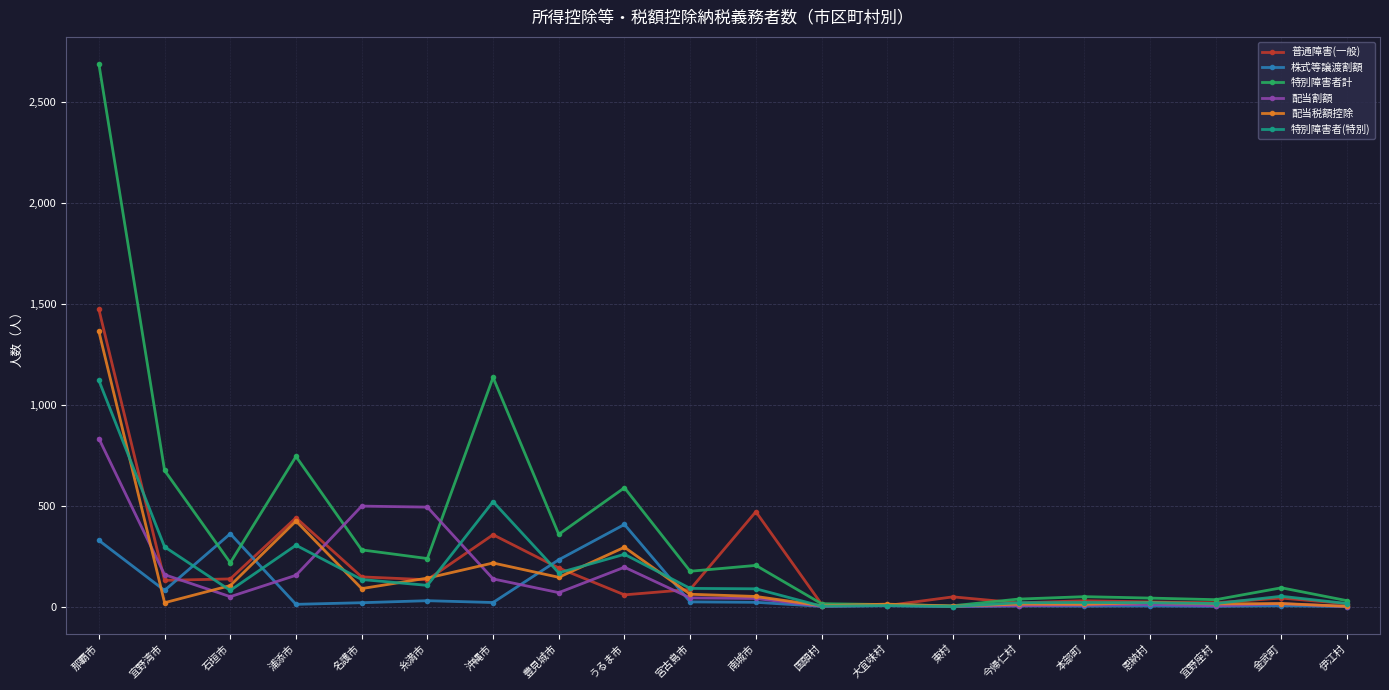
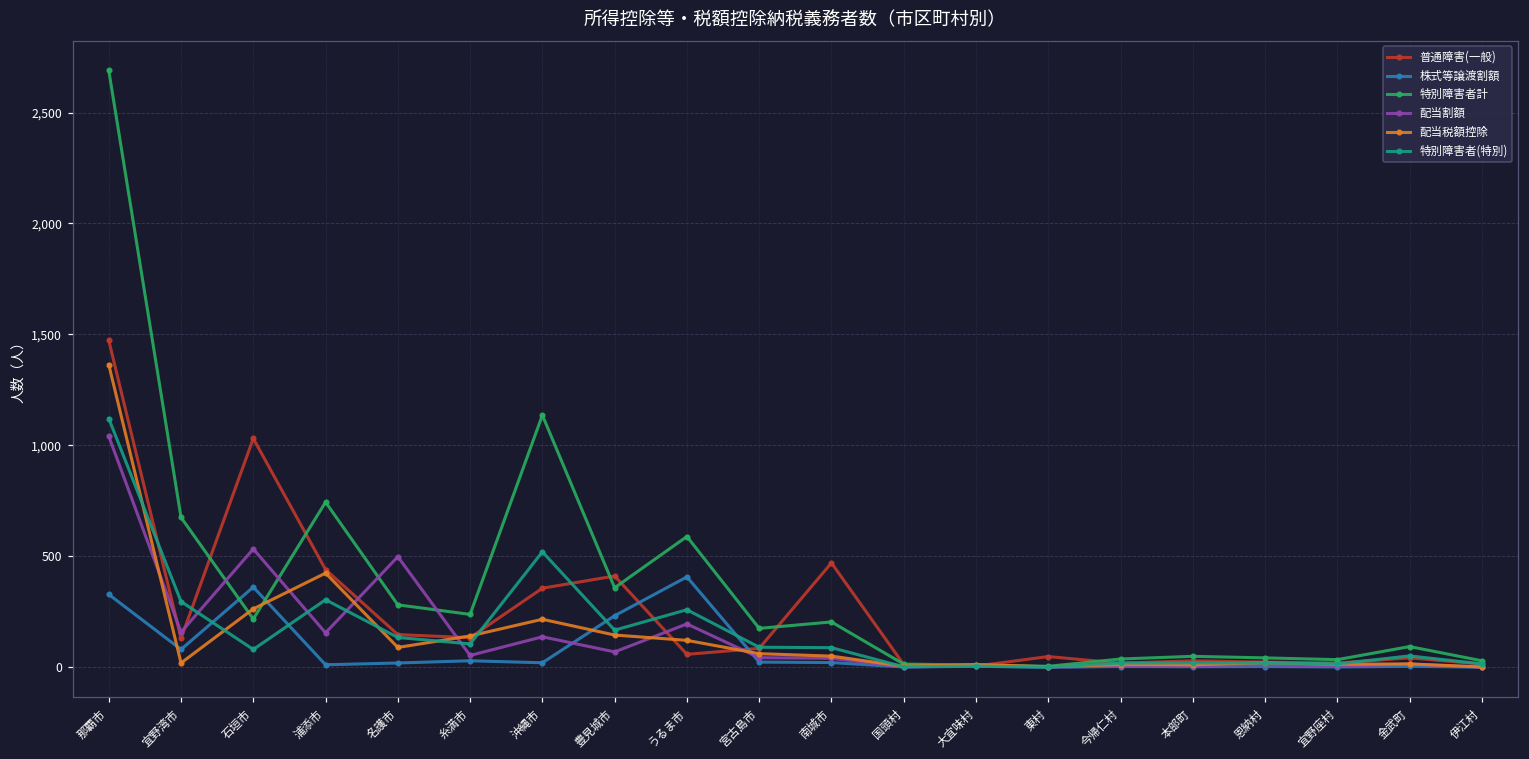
  {
    "普通障害(一般)": {
      "那覇市": "1,470",
      "宜野湾市": "130",
-     "石垣市": "140",
+     "石垣市": "1,030",
      "浦添市": "440",
      "名護市": "150",
      "沖縄市": "360",
-     "豊見城市": "190",
+     "豊見城市": "410",
      "うるま市": "60",
      "南城市": "470",
      "東村": "50"
    },
    "株式等譲渡割額": {
      "那覇市": "330",
      "宜野湾市": "80",
      "石垣市": "360",
      "浦添市": "10",
      "名護市": "20",
      "糸満市": "30",
      "沖縄市": "20",
      "豊見城市": "230",
      "うるま市": "410",
      "宮古島市": "20",
      "南城市": "20"
    },
    "配当割額": {
-     "那覇市": "830",
+     "那覇市": "1,040",
      "宜野湾市": "160",
-     "石垣市": "50",
+     "石垣市": "530",
      "浦添市": "160",
      "名護市": "500",
-     "糸満市": "490",
+     "糸満市": "50",
      "沖縄市": "140",
      "豊見城市": "70",
      "うるま市": "200",
      "宮古島市": "40"
    },
    "配当税額控除": {
      "那覇市": "1,360",
      "宜野湾市": "20",
-     "石垣市": "100",
+     "石垣市": "260",
      "浦添市": "420",
      "名護市": "90",
      "沖縄市": "220",
      "豊見城市": "150",
-     "うるま市": "290",
+     "うるま市": "120",
      "宮古島市": "60"
    }
  }
